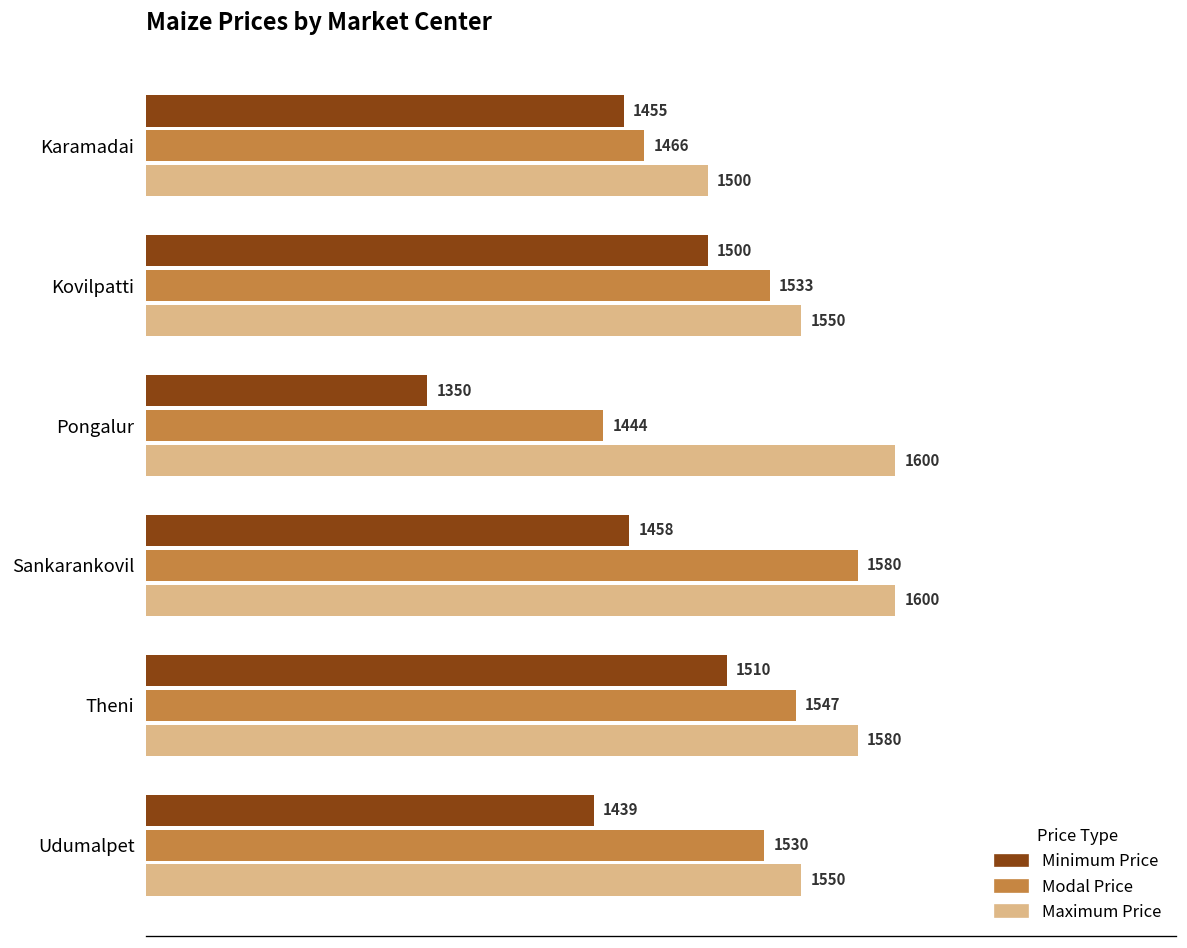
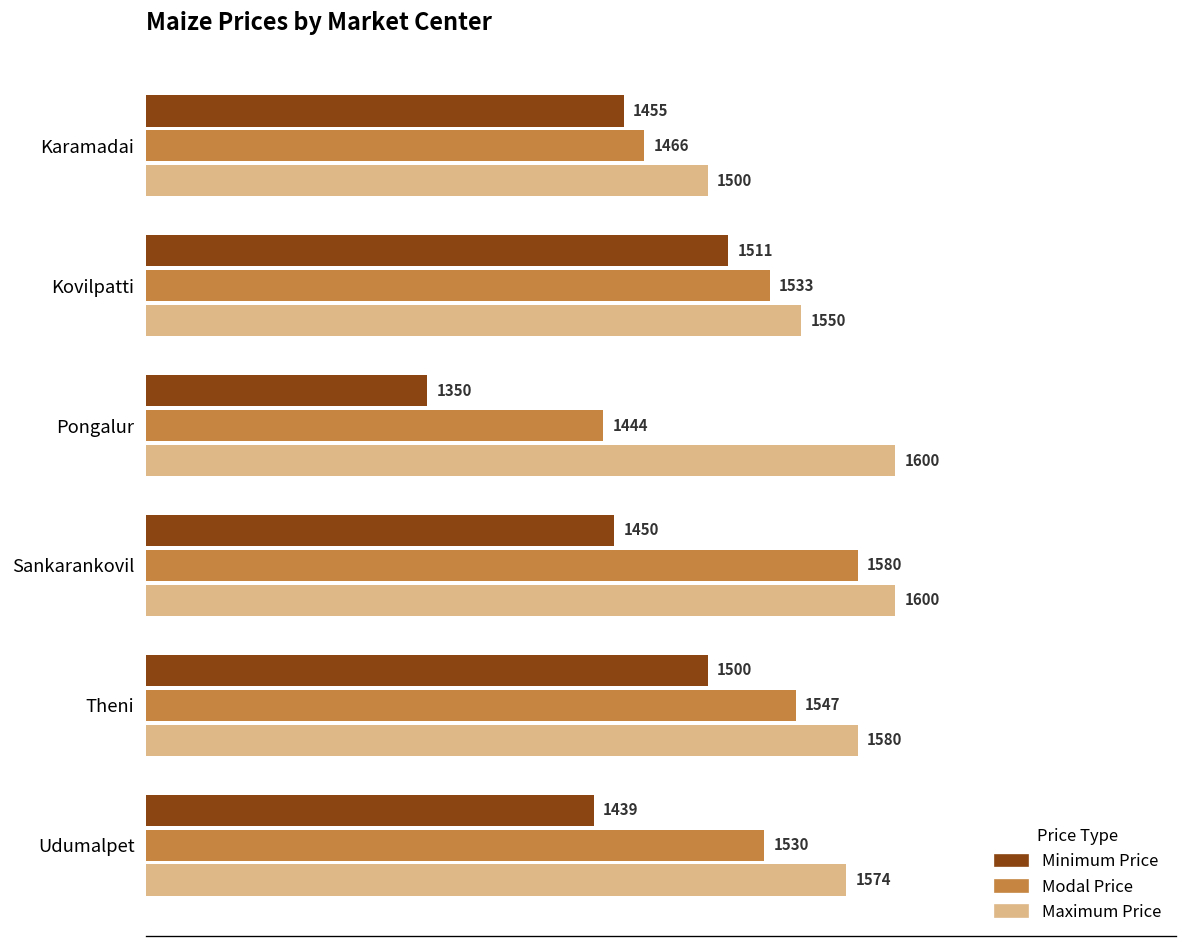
  {
    "Minimum Price": {
      "Karamadai": 1455,
-     "Kovilpatti": 1500,
+     "Kovilpatti": 1511,
      "Pongalur": 1350,
-     "Sankarankovil": 1458,
-     "Theni": 1510,
+     "Sankarankovil": 1450,
+     "Theni": 1500,
      "Udumalpet": 1439
    },
    "Modal Price": {
      "Karamadai": 1466,
      "Kovilpatti": 1533,
      "Pongalur": 1444,
      "Sankarankovil": 1580,
      "Theni": 1547,
      "Udumalpet": 1530
    },
    "Maximum Price": {
      "Karamadai": 1500,
      "Kovilpatti": 1550,
      "Pongalur": 1600,
      "Sankarankovil": 1600,
      "Theni": 1580,
-     "Udumalpet": 1550
+     "Udumalpet": 1574
    }
  }
